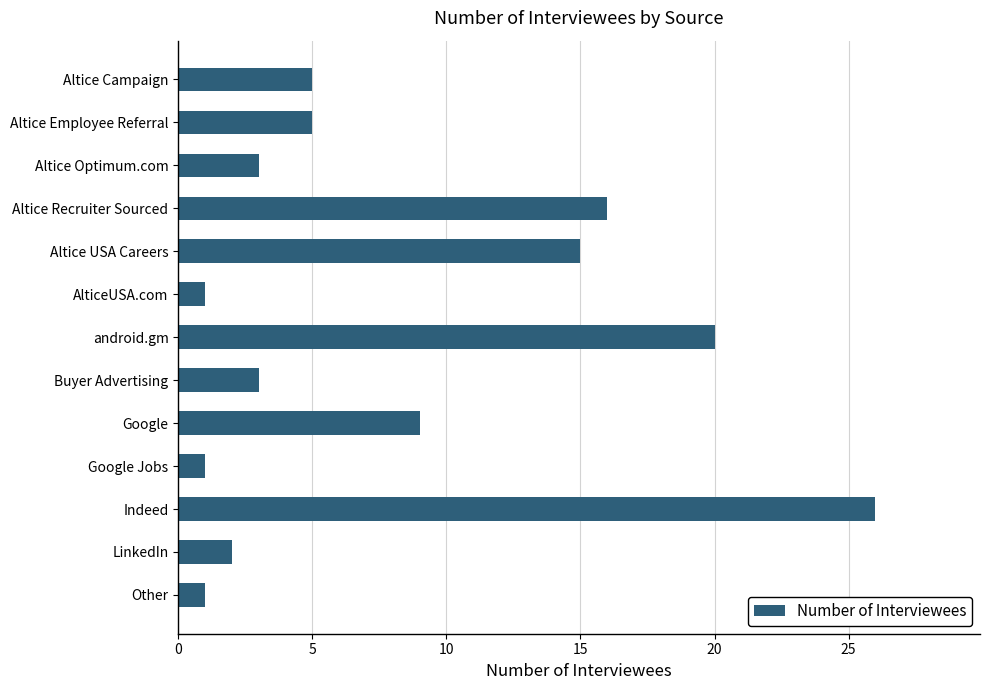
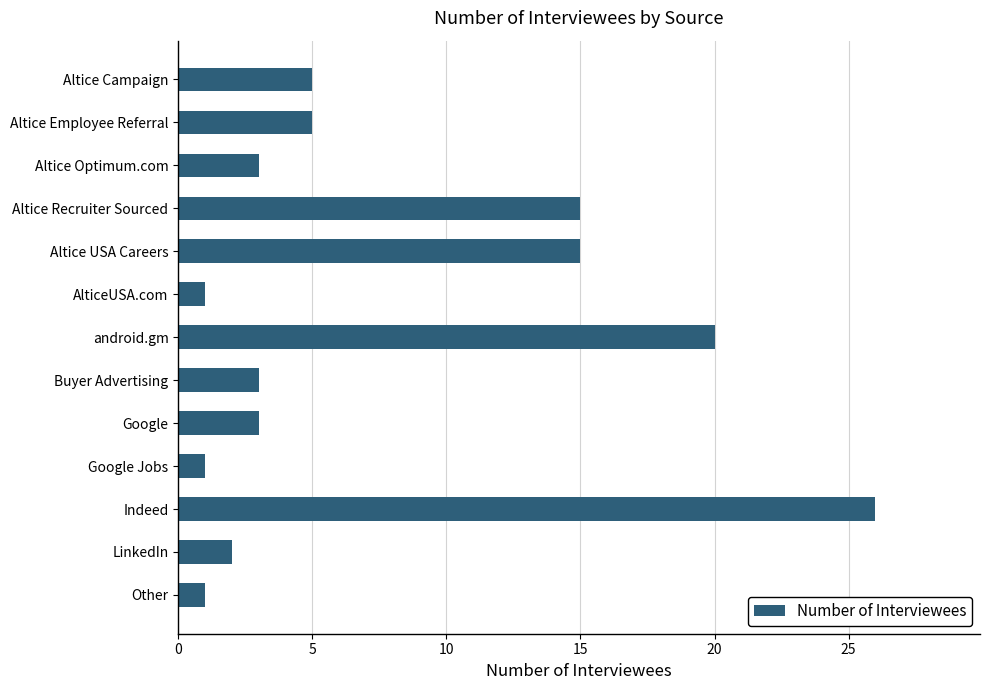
  {
    "Altice Campaign": 5,
    "Altice Employee Referral": 5,
    "Altice Optimum.com": 3,
-   "Altice Recruiter Sourced": 16,
+   "Altice Recruiter Sourced": 15,
    "Altice USA Careers": 15,
    "AlticeUSA.com": 1,
    "android.gm": 20,
    "Buyer Advertising": 3,
-   "Google": 9,
+   "Google": 3,
    "Google Jobs": 1,
    "Indeed": 26,
    "LinkedIn": 2,
    "Other": 1
  }
